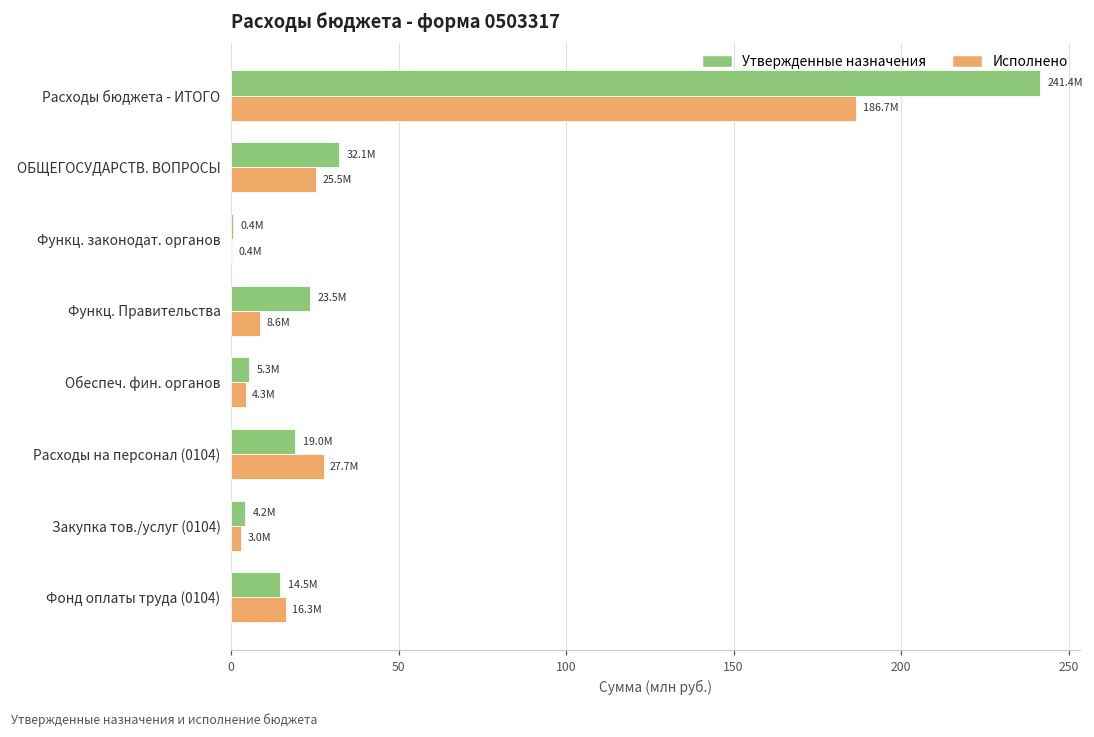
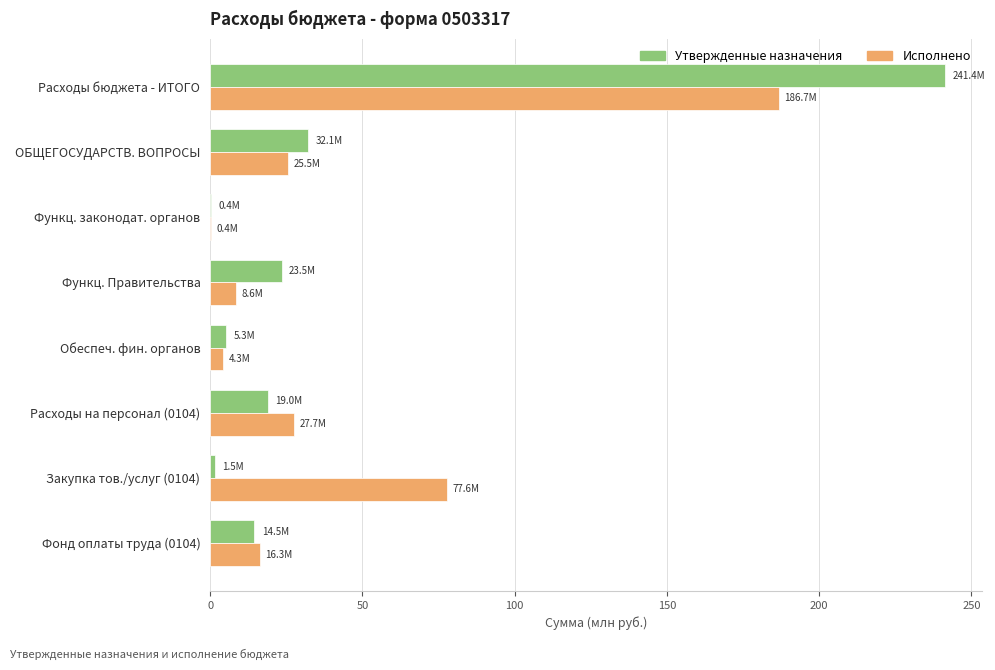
  {
    "Утвержденные назначения": {
      "Расходы бюджета - ИТОГО": "241.4M",
      "ОБЩЕГОСУДАРСТВ. ВОПРОСЫ": "32.1M",
      "Функц. законодат. органов": "0.4M",
      "Функц. Правительства": "23.5M",
      "Обеспеч. фин. органов": "5.3M",
      "Расходы на персонал (0104)": "19.0M",
-     "Закупка тов./услуг (0104)": "4.2M",
+     "Закупка тов./услуг (0104)": "1.5M",
      "Фонд оплаты труда (0104)": "14.5M"
    },
    "Исполнено": {
      "Расходы бюджета - ИТОГО": "186.7M",
      "ОБЩЕГОСУДАРСТВ. ВОПРОСЫ": "25.5M",
      "Функц. законодат. органов": "0.4M",
      "Функц. Правительства": "8.6M",
      "Обеспеч. фин. органов": "4.3M",
      "Расходы на персонал (0104)": "27.7M",
-     "Закупка тов./услуг (0104)": "3.0M",
+     "Закупка тов./услуг (0104)": "77.6M",
      "Фонд оплаты труда (0104)": "16.3M"
    }
  }
